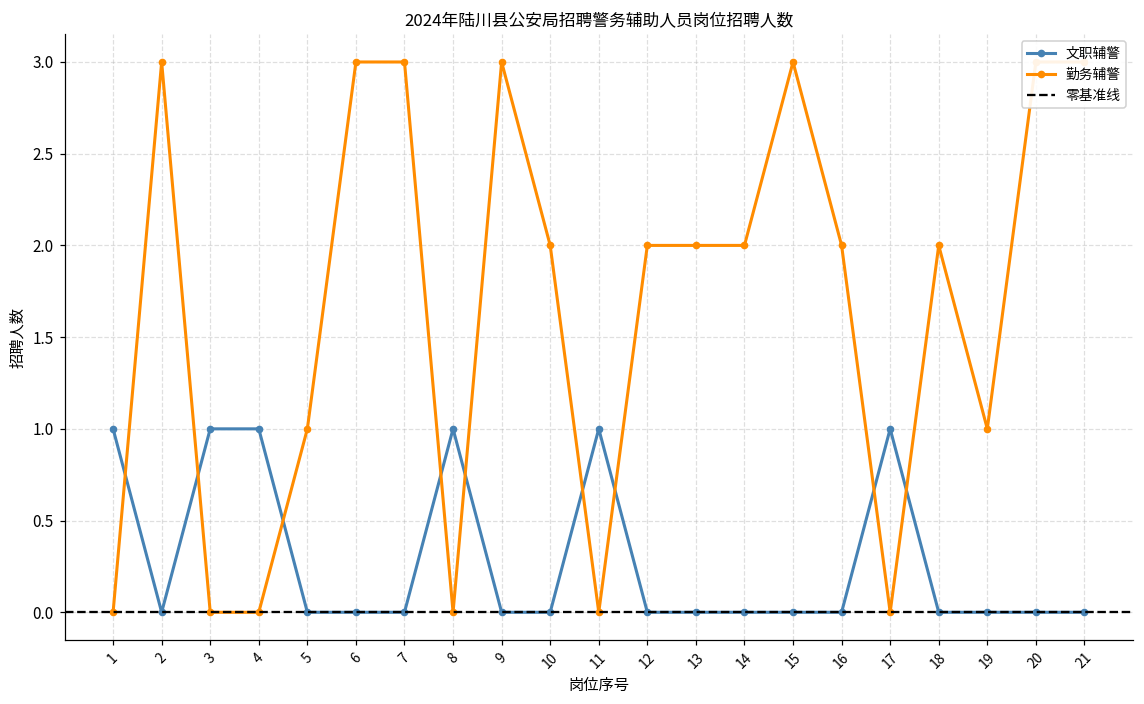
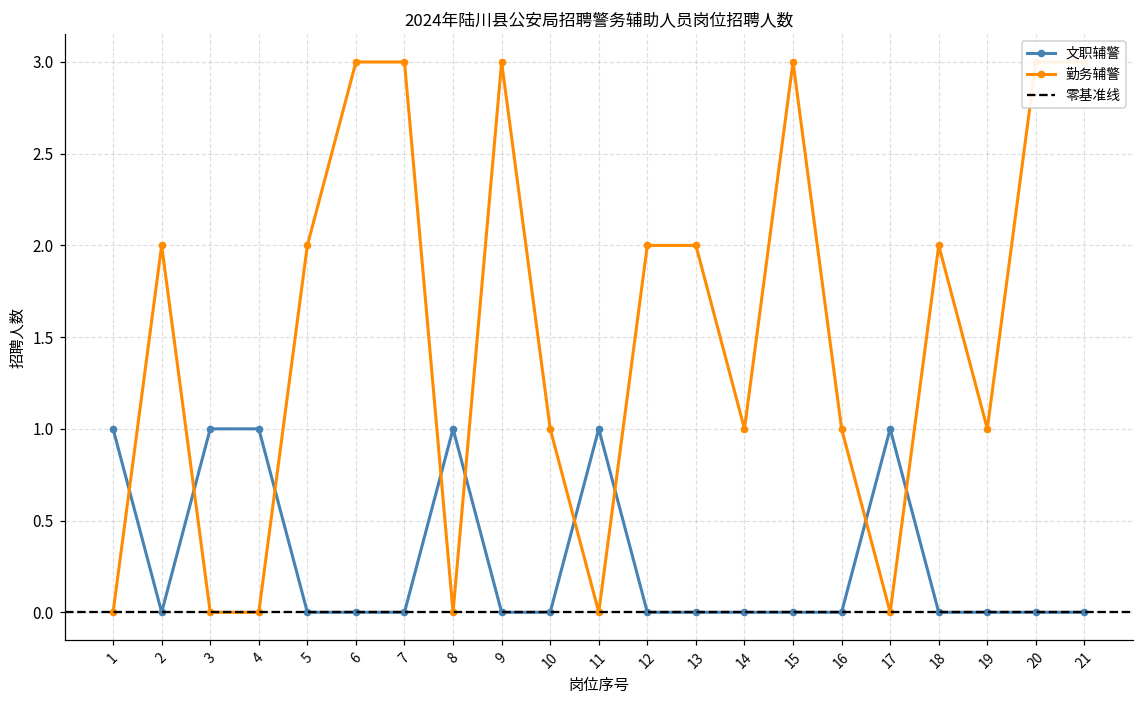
  {
    "文职辅警": {
      "1": 1,
      "2": 0,
      "3": 1,
      "4": 1,
      "5": 0,
      "6": 0,
      "7": 0,
      "8": 1,
      "9": 0,
      "10": 0,
      "11": 1,
      "12": 0,
      "13": 0,
      "14": 0,
      "15": 0,
      "16": 0,
      "17": 1,
      "18": 0,
      "19": 0,
      "20": 0,
      "21": 0
    },
    "勤务辅警": {
      "1": 0,
-     "2": 3,
+     "2": 2,
      "3": 0,
      "4": 0,
-     "5": 1,
+     "5": 2,
      "6": 3,
      "7": 3,
      "8": 0,
      "9": 3,
-     "10": 2,
+     "10": 1,
      "11": 0,
      "12": 2,
      "13": 2,
-     "14": 2,
+     "14": 1,
      "15": 3,
-     "16": 2,
+     "16": 1,
      "17": 0,
      "18": 2,
      "19": 1
    }
  }
